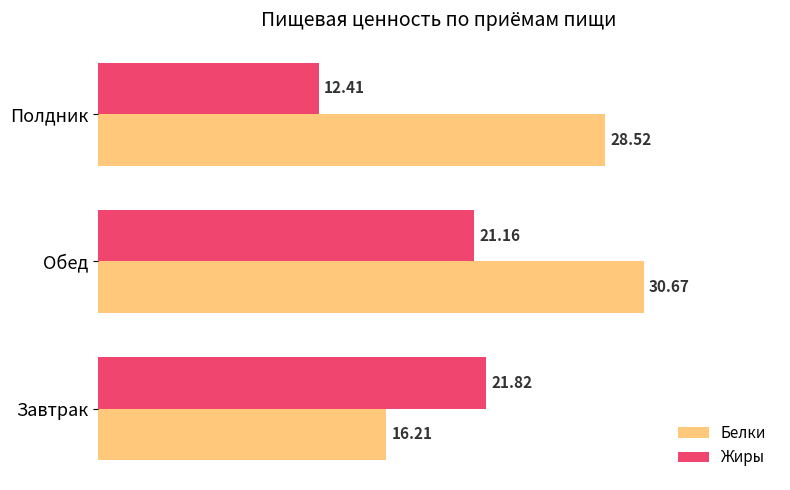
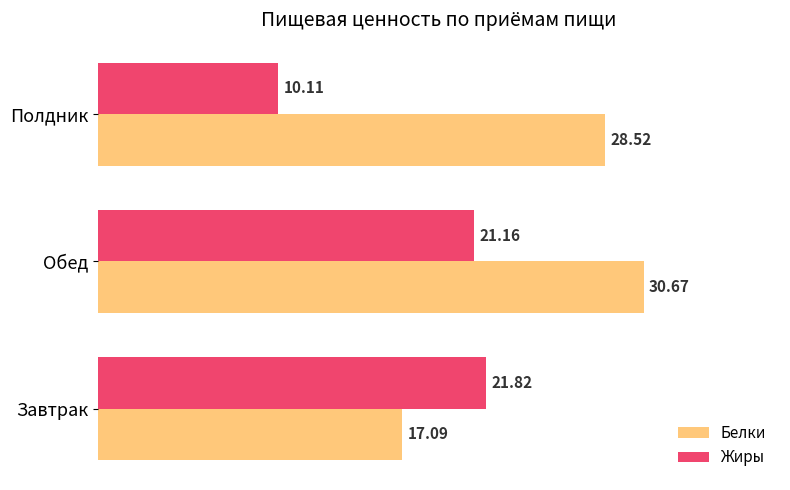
  {
    "Белки": {
      "Полдник": 28.52,
      "Обед": 30.67,
-     "Завтрак": 16.21
+     "Завтрак": 17.09
    },
    "Жиры": {
-     "Полдник": 12.41,
+     "Полдник": 10.11,
      "Обед": 21.16,
      "Завтрак": 21.82
    }
  }
